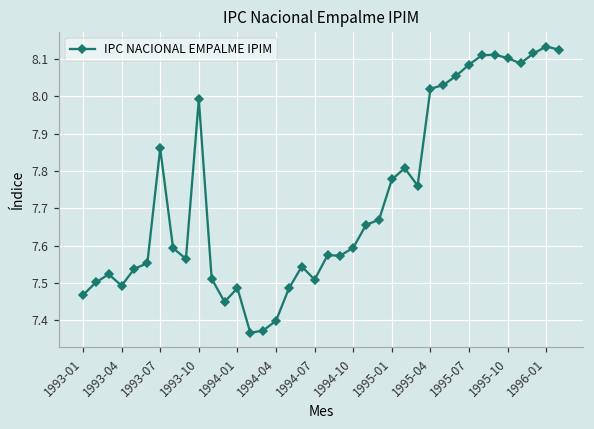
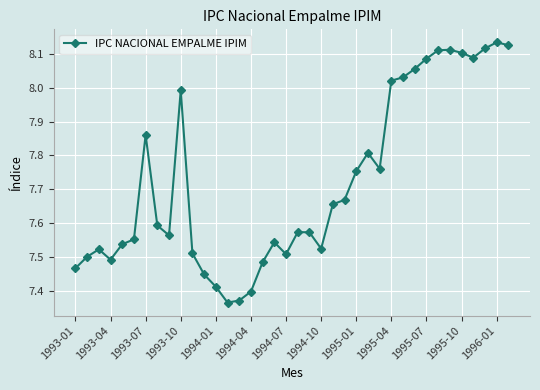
  {
    "1993-01": 7.47,
    "1993-04": 7.49,
    "1993-07": 7.86,
    "1993-10": 7.99,
-   "1994-01": 7.49,
+   "1994-01": 7.41,
    "1994-04": 7.40,
    "1994-07": 7.51,
-   "1994-10": 7.59,
-   "1995-01": 7.78,
+   "1994-10": 7.52,
+   "1995-01": 7.75,
    "1995-04": 8.02,
    "1995-07": 8.09,
    "1995-10": 8.10,
    "1996-01": 8.13
  }
